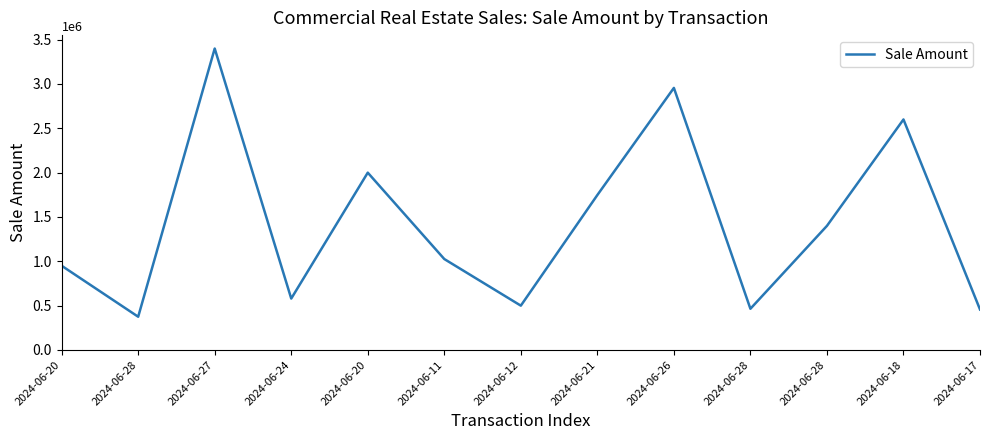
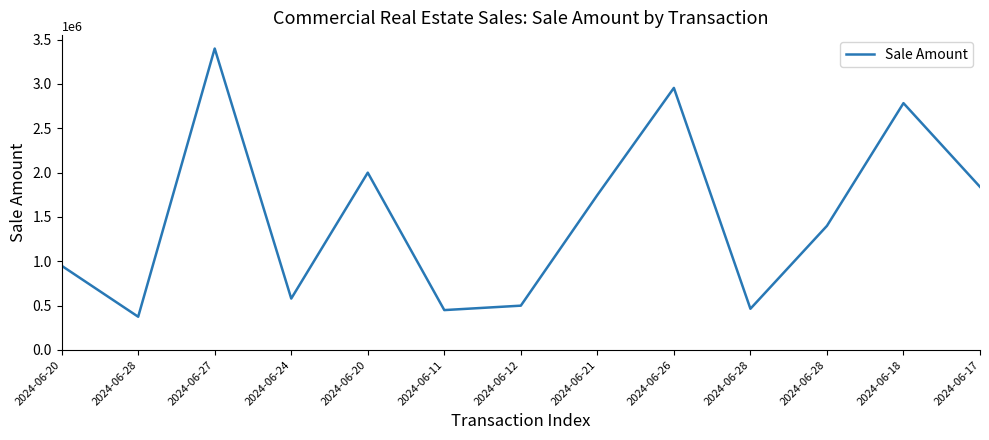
  {
    "2024-06-27": 3400000,
    "2024-06-24": 600000,
-   "2024-06-11": 1000000,
+   "2024-06-11": 500000,
    "2024-06-12": 500000,
    "2024-06-21": 1700000,
    "2024-06-26": 3000000,
-   "2024-06-18": 2600000,
-   "2024-06-17": 500000
+   "2024-06-18": 2800000,
+   "2024-06-17": 1800000
  }
